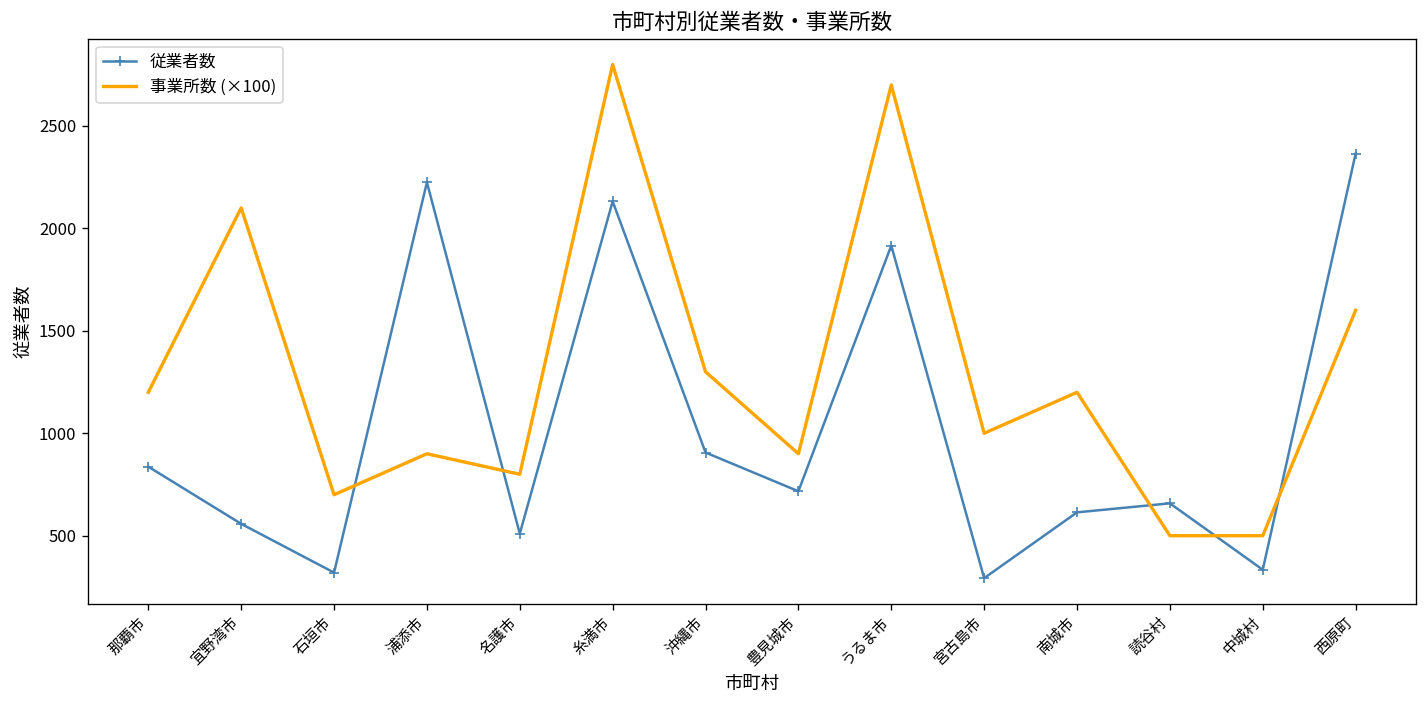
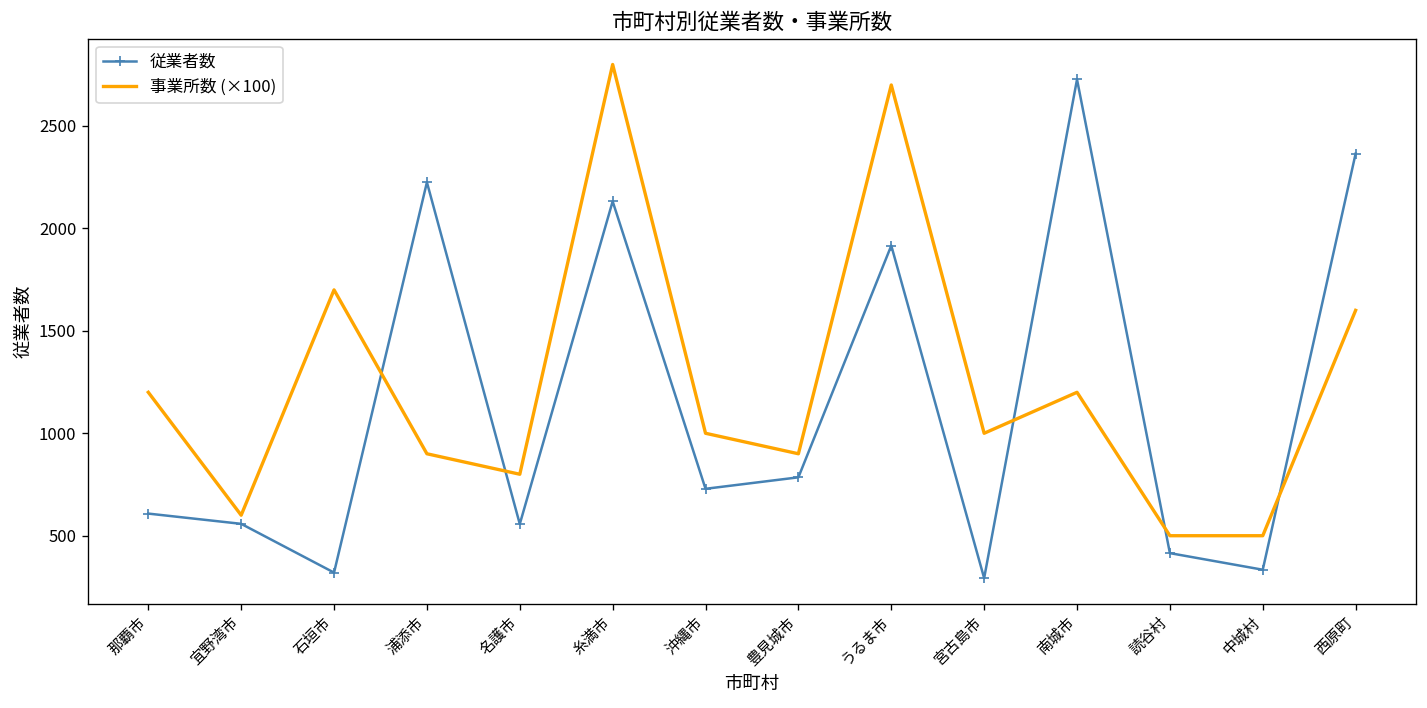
  {
    "従業者数": {
-     "那覇市": 840,
+     "那覇市": 610,
      "宜野湾市": 560,
      "石垣市": 320,
      "浦添市": 2230,
-     "名護市": 510,
+     "名護市": 560,
      "糸満市": 2130,
-     "沖縄市": 910,
-     "豊見城市": 720,
+     "沖縄市": 730,
+     "豊見城市": 790,
      "うるま市": 1920,
      "宮古島市": 290,
-     "南城市": 610,
-     "読谷村": 660,
+     "南城市": 2730,
+     "読谷村": 420,
      "中城村": 330,
      "西原町": 2370
    },
    "事業所数 (×100)": {
      "那覇市": 1200,
-     "宜野湾市": 2100,
-     "石垣市": 700,
+     "宜野湾市": 600,
+     "石垣市": 1700,
      "浦添市": 900,
      "名護市": 800,
      "糸満市": 2800,
-     "沖縄市": 1300,
+     "沖縄市": 1000,
      "豊見城市": 900,
      "うるま市": 2700,
      "宮古島市": 1000,
      "南城市": 1200,
      "読谷村": 500,
      "中城村": 500,
      "西原町": 1600
    }
  }
